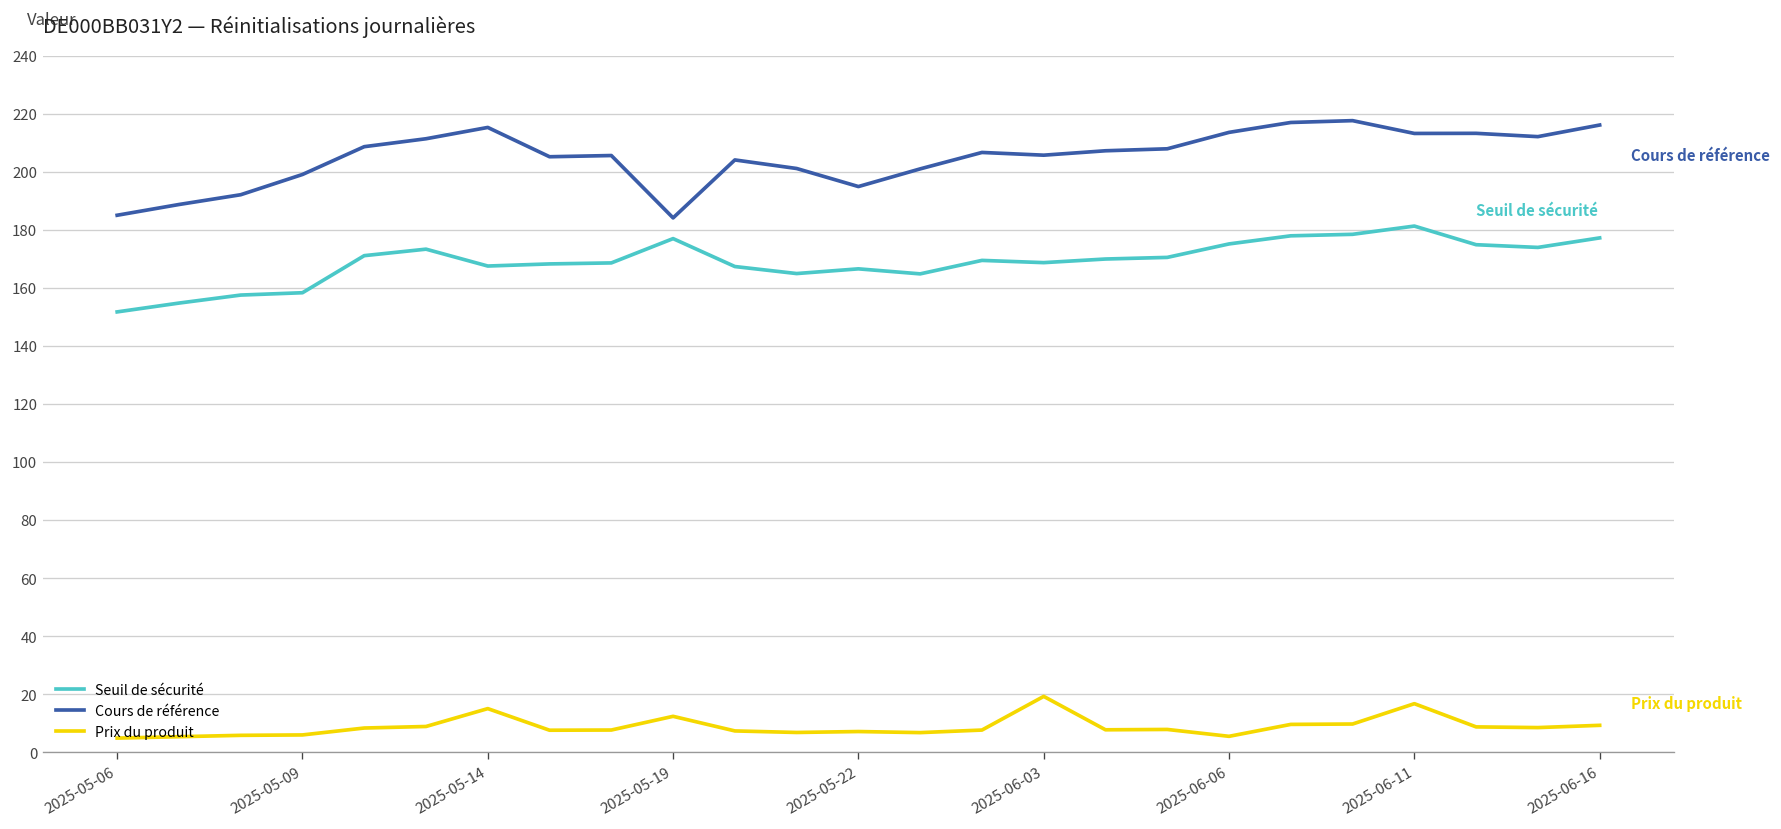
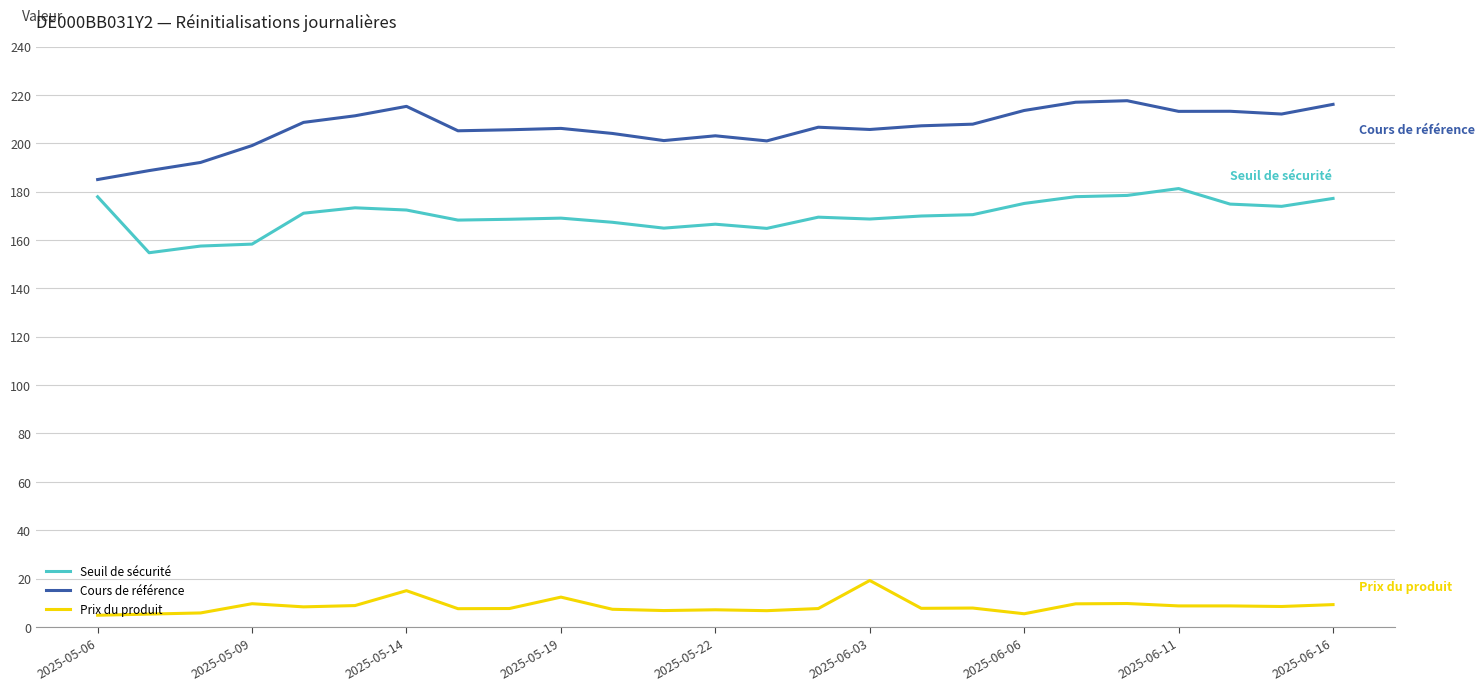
  {
    "Seuil de sécurité": {
-     "2025-05-06": 152,
+     "2025-05-06": 178,
      "2025-05-09": 158,
-     "2025-05-14": 168,
-     "2025-05-19": 177,
+     "2025-05-14": 172,
+     "2025-05-19": 169,
      "2025-05-22": 167,
      "2025-06-03": 169,
      "2025-06-06": 175,
      "2025-06-11": 181,
      "2025-06-16": 177
    },
    "Cours de référence": {
      "2025-05-06": 185,
      "2025-05-09": 199,
      "2025-05-14": 215,
-     "2025-05-19": 184,
-     "2025-05-22": 195,
+     "2025-05-19": 206,
+     "2025-05-22": 203,
      "2025-06-03": 206,
      "2025-06-06": 214,
      "2025-06-11": 213,
      "2025-06-16": 216
    },
    "Prix du produit": {
      "2025-05-06": 5,
-     "2025-05-09": 6,
+     "2025-05-09": 10,
      "2025-05-14": 15,
      "2025-05-19": 12,
      "2025-05-22": 7,
      "2025-06-03": 19,
      "2025-06-06": 5,
-     "2025-06-11": 17,
+     "2025-06-11": 9,
      "2025-06-16": 9
    }
  }
